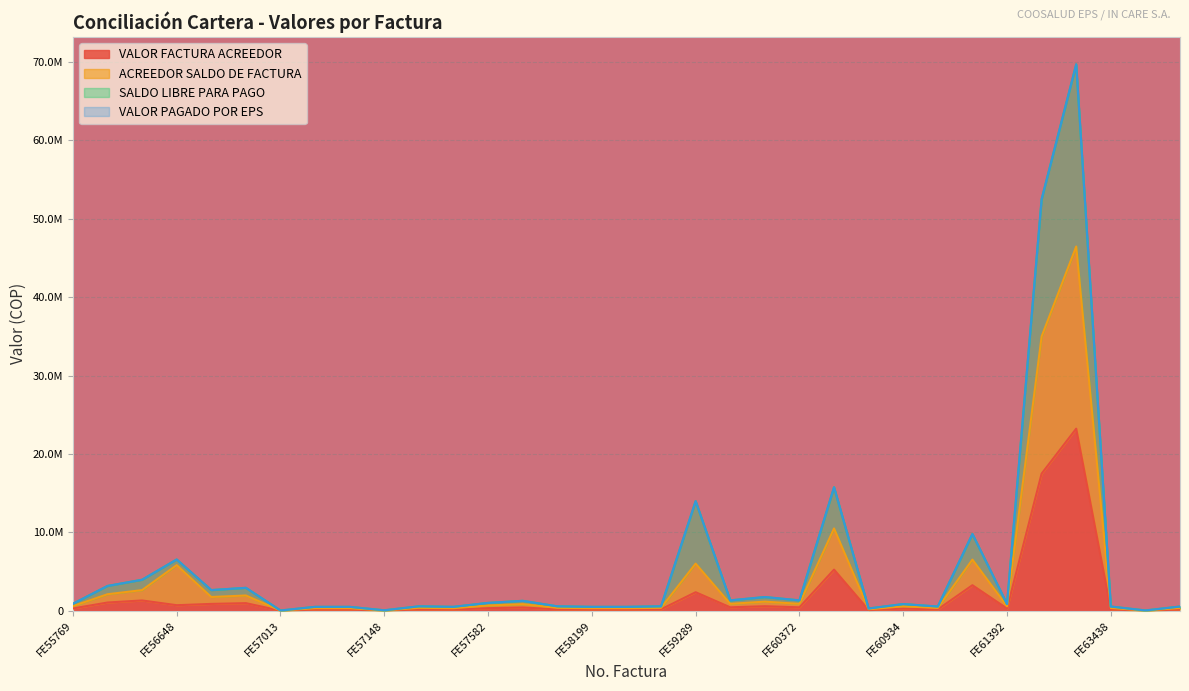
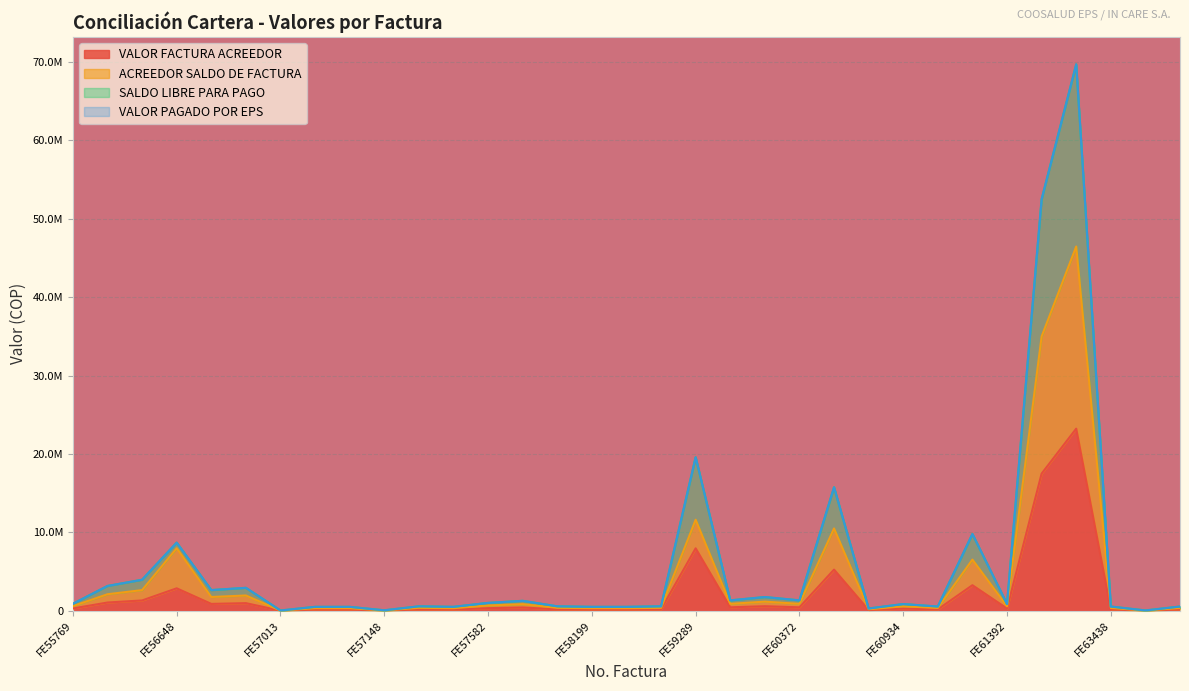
  {
    "VALOR FACTURA ACREEDOR": {
-     "FE56648": 1000000,
+     "FE56648": 3000000,
      "FE57582": 0,
-     "FE59289": 2000000,
+     "FE59289": 8000000,
      "FE60372": 0
    },
    "ACREEDOR SALDO DE FACTURA": {
      "FE56648": 5000000,
      "FE57582": 0,
      "FE59289": 4000000,
      "FE60372": 0
    },
    "VALOR PAGADO POR EPS": {
      "FE57582": 0,
      "FE60372": 0
    }
  }
